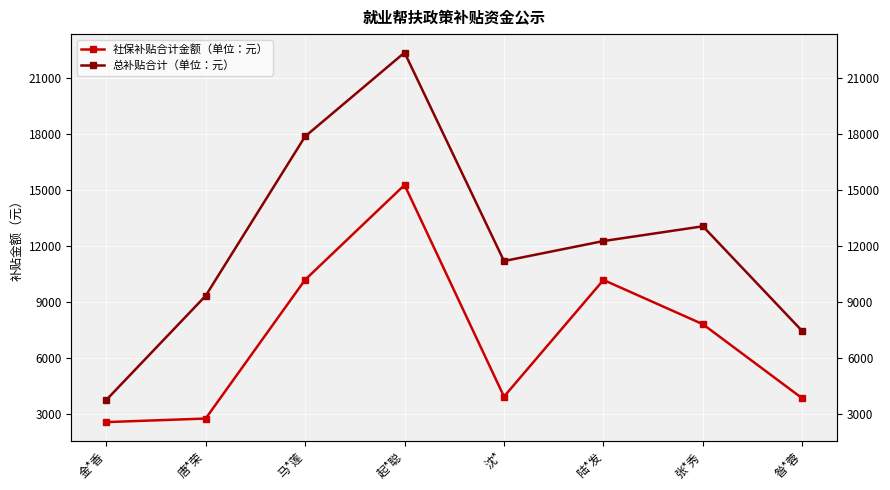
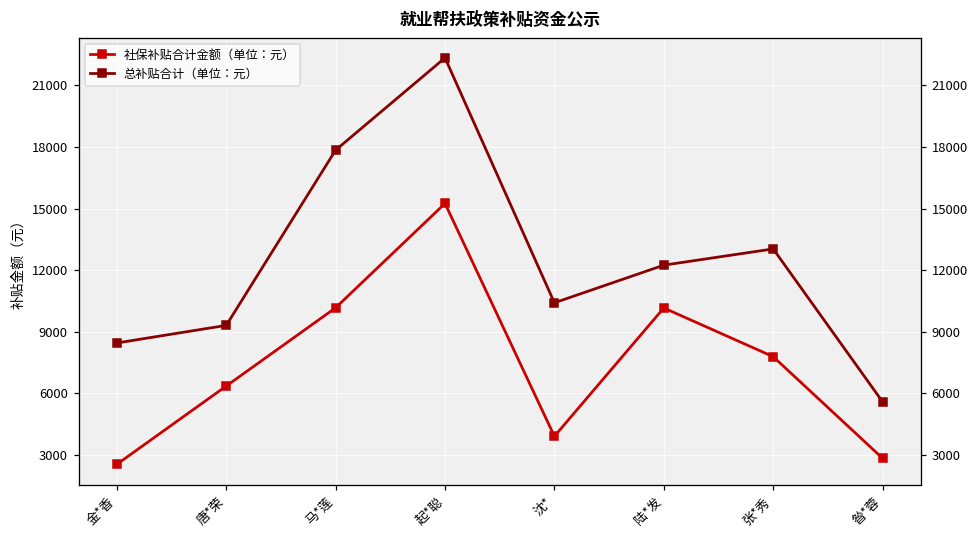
  {
    "社保补贴合计金额（单位：元）": {
      "金*香": 2500,
-     "唐*荣": 2700,
+     "唐*荣": 6400,
      "马*莲": 10200,
      "起*聪": 15200,
      "沈*": 3900,
      "陆*发": 10200,
      "张*秀": 7800,
-     "昝*蓉": 3800
+     "昝*蓉": 2800
    },
    "总补贴合计（单位：元）": {
-     "金*香": 3700,
+     "金*香": 8500,
      "唐*荣": 9300,
      "马*莲": 17800,
      "起*聪": 22300,
-     "沈*": 11200,
+     "沈*": 10400,
      "陆*发": 12200,
      "张*秀": 13000,
-     "昝*蓉": 7400
+     "昝*蓉": 5600
    }
  }
